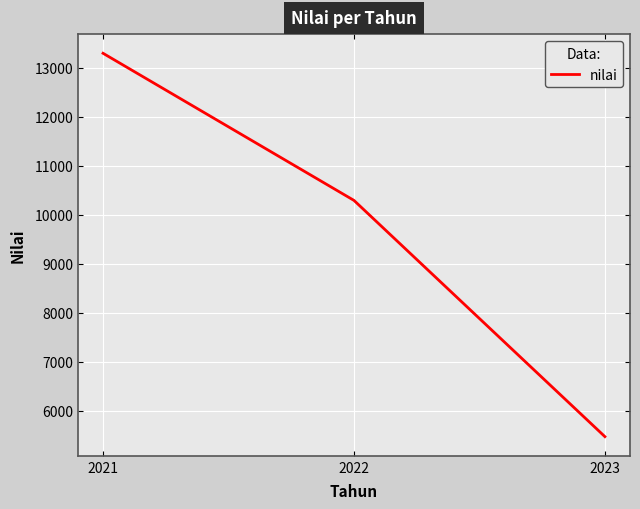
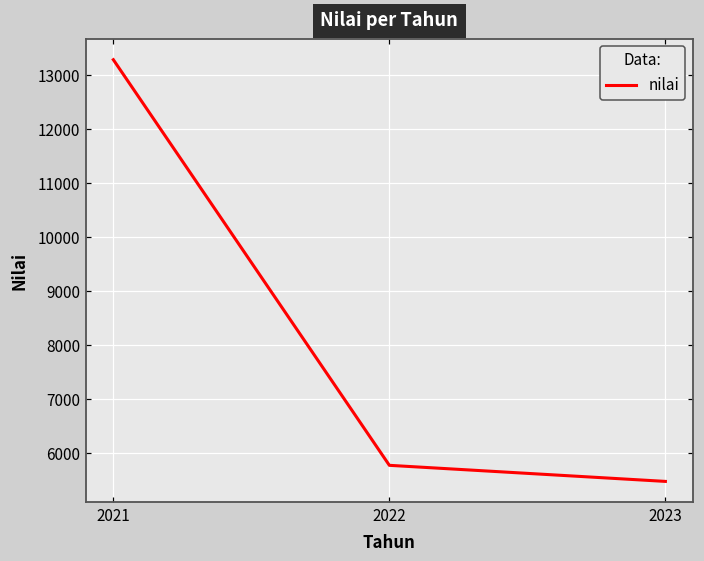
  {
    "2021": 13300,
-   "2022": 10300,
+   "2022": 5800,
    "2023": 5500
  }
